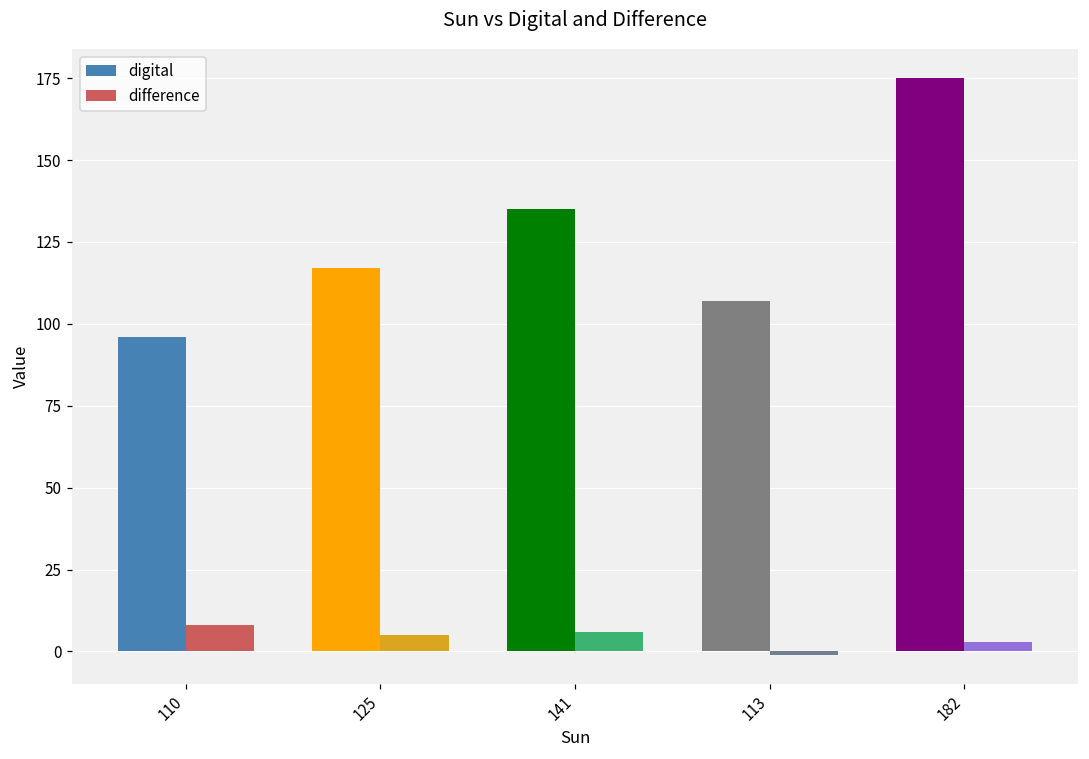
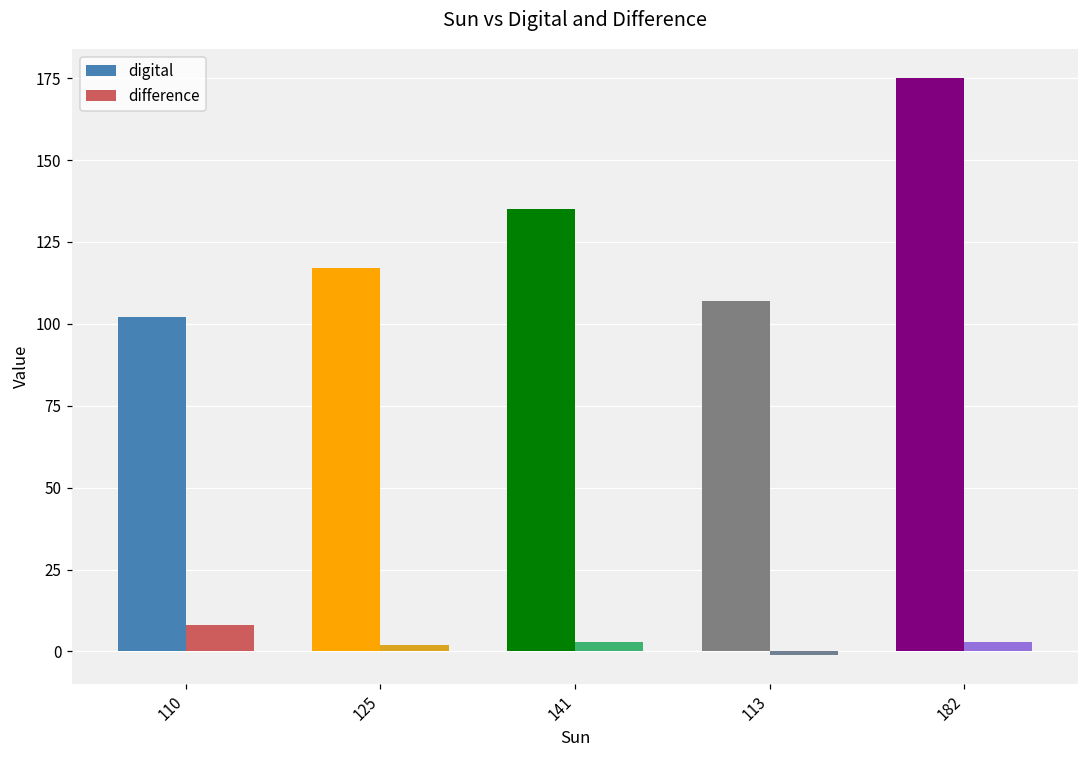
  {
    "digital": {
-     "110": 96,
+     "110": 102,
      "125": 117,
      "141": 135,
      "113": 107,
      "182": 175
    },
    "difference": {
      "110": 8,
-     "125": 5,
-     "141": 6,
+     "125": 2,
+     "141": 3,
      "113": -1,
      "182": 3
    }
  }
